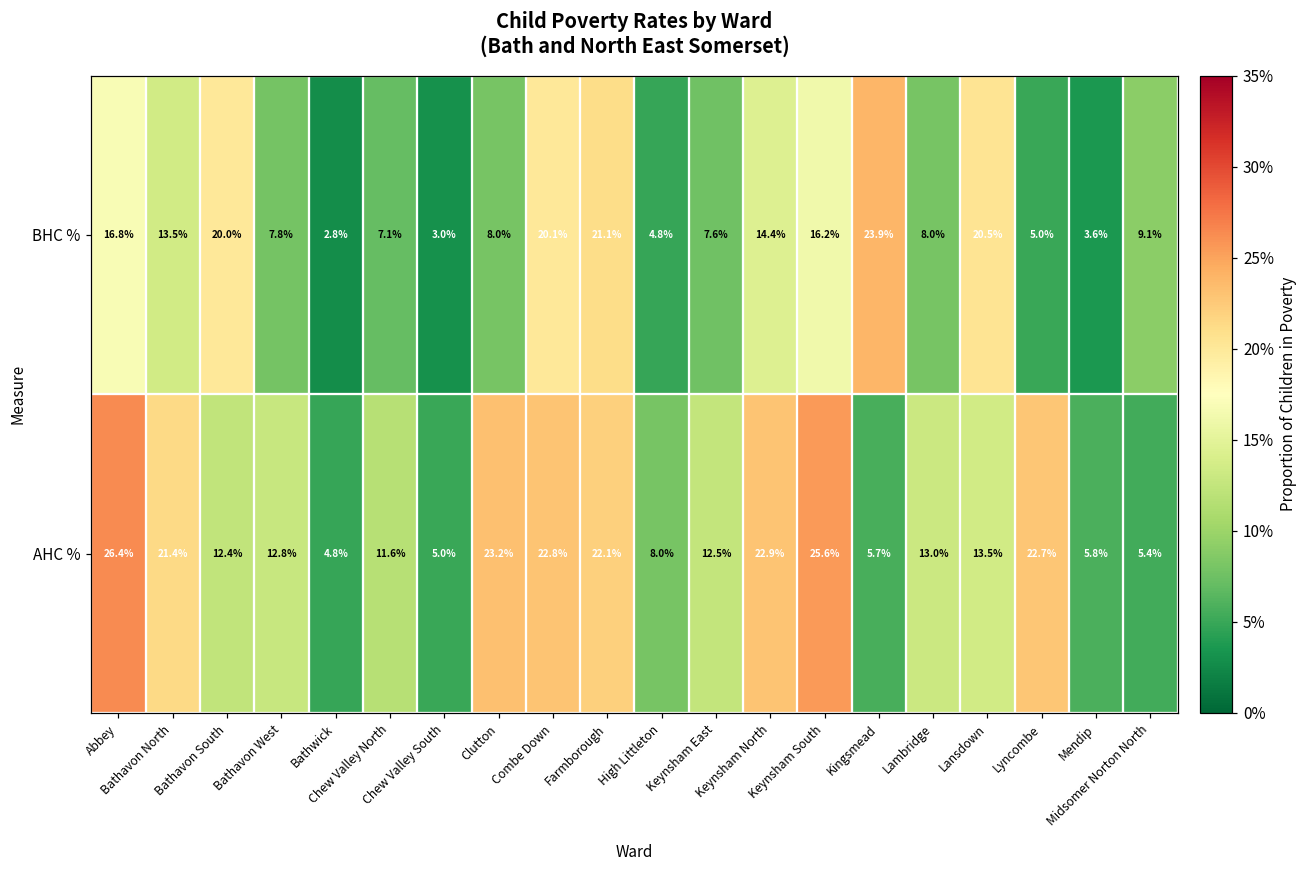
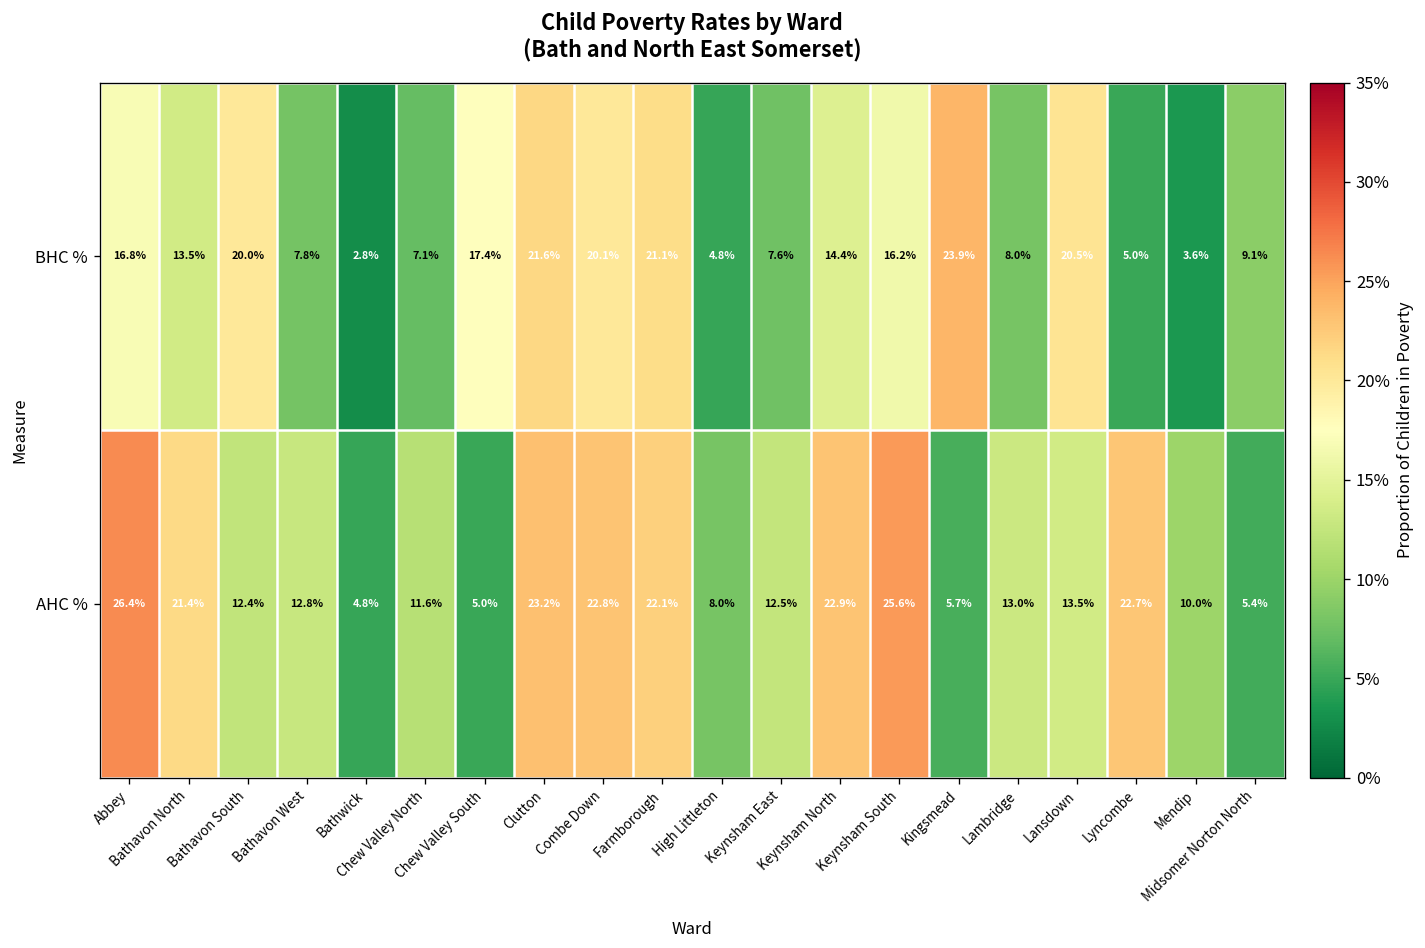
  {
    "BHC %": {
      "Abbey": "16.8%",
      "Bathavon North": "13.5%",
      "Bathavon South": "20.0%",
      "Bathavon West": "7.8%",
      "Bathwick": "2.8%",
      "Chew Valley North": "7.1%",
-     "Chew Valley South": "3.0%",
-     "Clutton": "8.0%",
+     "Chew Valley South": "17.4%",
+     "Clutton": "21.6%",
      "Combe Down": "20.1%",
      "Farmborough": "21.1%",
      "High Littleton": "4.8%",
      "Keynsham East": "7.6%",
      "Keynsham North": "14.4%",
      "Keynsham South": "16.2%",
      "Kingsmead": "23.9%",
      "Lambridge": "8.0%",
      "Lansdown": "20.5%",
      "Lyncombe": "5.0%",
      "Mendip": "3.6%",
      "Midsomer Norton North": "9.1%"
    },
    "AHC %": {
      "Abbey": "26.4%",
      "Bathavon North": "21.4%",
      "Bathavon South": "12.4%",
      "Bathavon West": "12.8%",
      "Bathwick": "4.8%",
      "Chew Valley North": "11.6%",
      "Chew Valley South": "5.0%",
      "Clutton": "23.2%",
      "Combe Down": "22.8%",
      "Farmborough": "22.1%",
      "High Littleton": "8.0%",
      "Keynsham East": "12.5%",
      "Keynsham North": "22.9%",
      "Keynsham South": "25.6%",
      "Kingsmead": "5.7%",
      "Lambridge": "13.0%",
      "Lansdown": "13.5%",
      "Lyncombe": "22.7%",
-     "Mendip": "5.8%",
+     "Mendip": "10.0%",
      "Midsomer Norton North": "5.4%"
    }
  }
